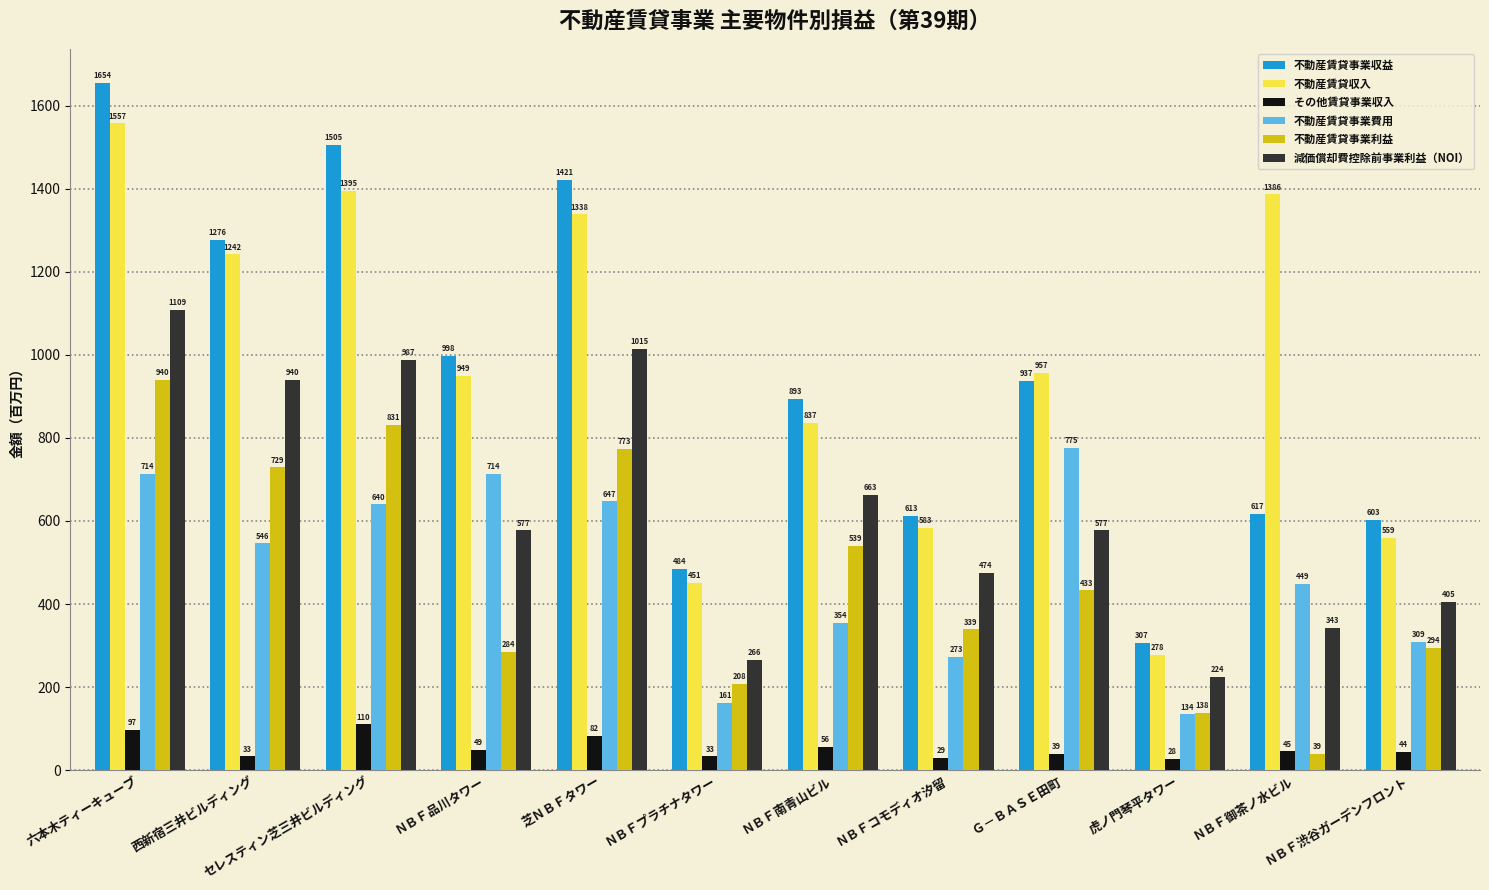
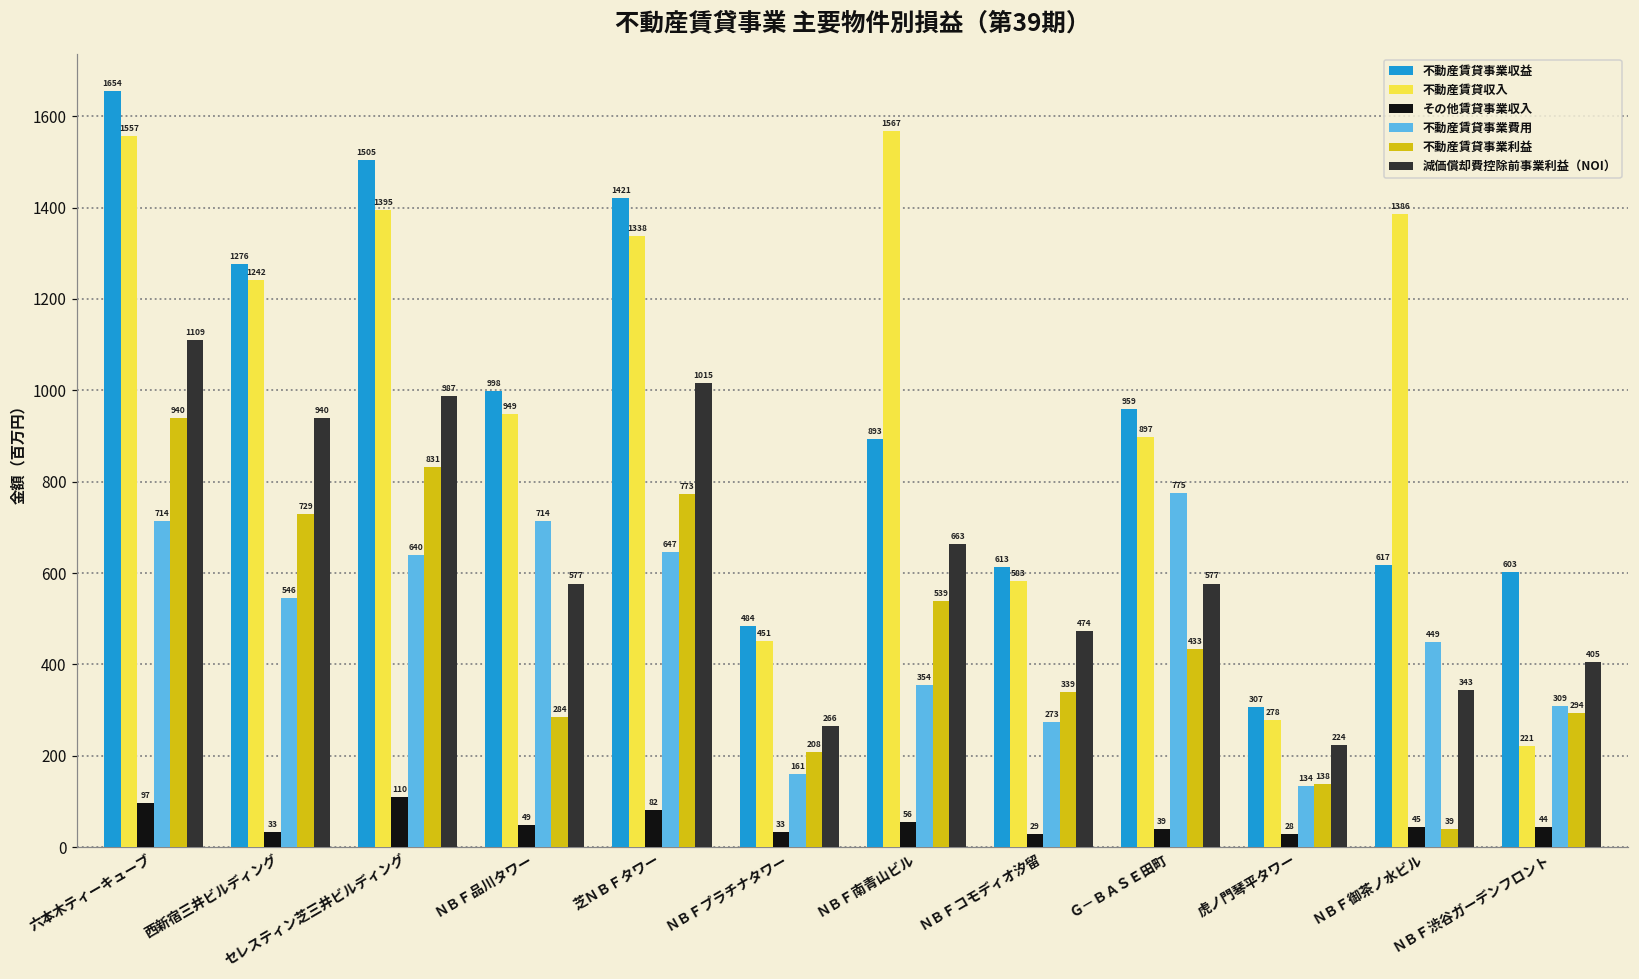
  {
    "不動産賃貸事業収益": {
      "六本木ティーキューブ": 1654,
      "西新宿三井ビルディング": 1276,
      "セレスティン芝三井ビルディング": 1505,
      "ＮＢＦ品川タワー": 998,
      "芝ＮＢＦタワー": 1421,
      "ＮＢＦプラチナタワー": 484,
      "ＮＢＦ南青山ビル": 893,
      "ＮＢＦコモディオ汐留": 613,
-     "Ｇ－ＢＡＳＥ田町": 937,
+     "Ｇ－ＢＡＳＥ田町": 959,
      "虎ノ門琴平タワー": 307,
      "ＮＢＦ御茶ノ水ビル": 617,
      "ＮＢＦ渋谷ガーデンフロント": 603
    },
    "不動産賃貸収入": {
      "六本木ティーキューブ": 1557,
      "西新宿三井ビルディング": 1242,
      "セレスティン芝三井ビルディング": 1395,
      "ＮＢＦ品川タワー": 949,
      "芝ＮＢＦタワー": 1338,
      "ＮＢＦプラチナタワー": 451,
-     "ＮＢＦ南青山ビル": 837,
+     "ＮＢＦ南青山ビル": 1567,
      "ＮＢＦコモディオ汐留": 583,
-     "Ｇ－ＢＡＳＥ田町": 957,
+     "Ｇ－ＢＡＳＥ田町": 897,
      "虎ノ門琴平タワー": 278,
      "ＮＢＦ御茶ノ水ビル": 1386,
-     "ＮＢＦ渋谷ガーデンフロント": 559
+     "ＮＢＦ渋谷ガーデンフロント": 221
    },
    "不動産賃貸事業費用": {
      "六本木ティーキューブ": 714,
      "西新宿三井ビルディング": 546,
      "セレスティン芝三井ビルディング": 640,
      "ＮＢＦ品川タワー": 714,
      "芝ＮＢＦタワー": 647,
      "ＮＢＦプラチナタワー": 161,
      "ＮＢＦ南青山ビル": 354,
      "ＮＢＦコモディオ汐留": 273,
      "Ｇ－ＢＡＳＥ田町": 775,
      "虎ノ門琴平タワー": 134,
      "ＮＢＦ御茶ノ水ビル": 449,
      "ＮＢＦ渋谷ガーデンフロント": 309
    },
    "不動産賃貸事業利益": {
      "六本木ティーキューブ": 940,
      "西新宿三井ビルディング": 729,
      "セレスティン芝三井ビルディング": 831,
      "ＮＢＦ品川タワー": 284,
      "芝ＮＢＦタワー": 773,
      "ＮＢＦプラチナタワー": 208,
      "ＮＢＦ南青山ビル": 539,
      "ＮＢＦコモディオ汐留": 339,
      "Ｇ－ＢＡＳＥ田町": 433,
      "虎ノ門琴平タワー": 138,
      "ＮＢＦ御茶ノ水ビル": 39,
      "ＮＢＦ渋谷ガーデンフロント": 294
    }
  }
